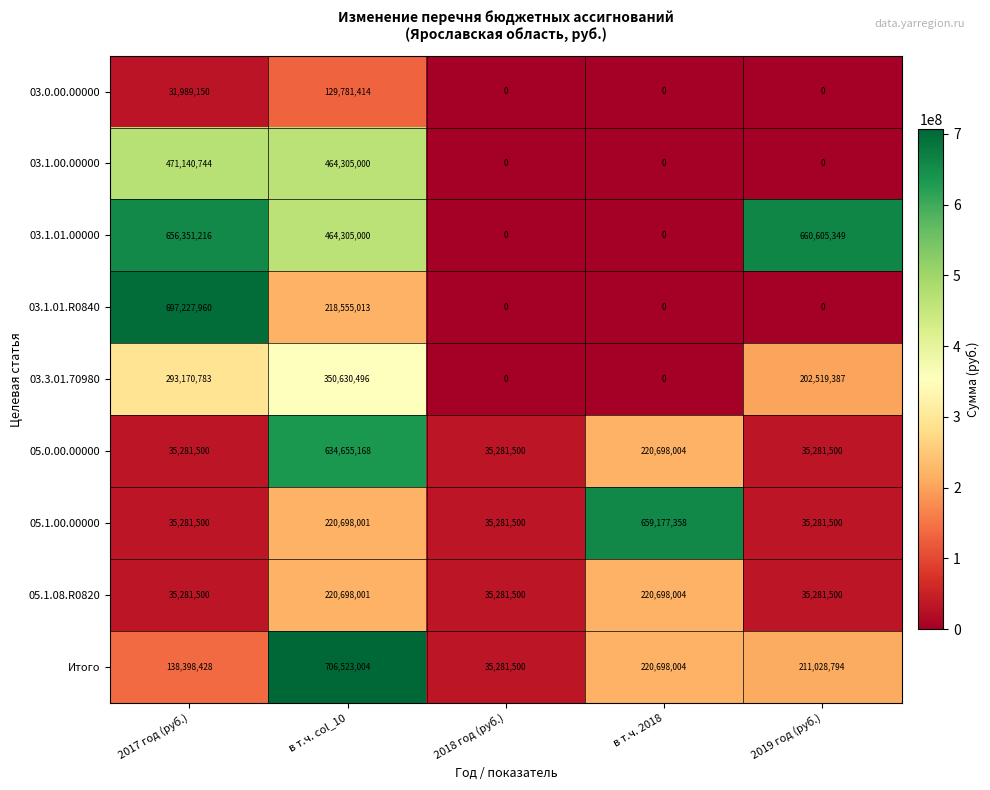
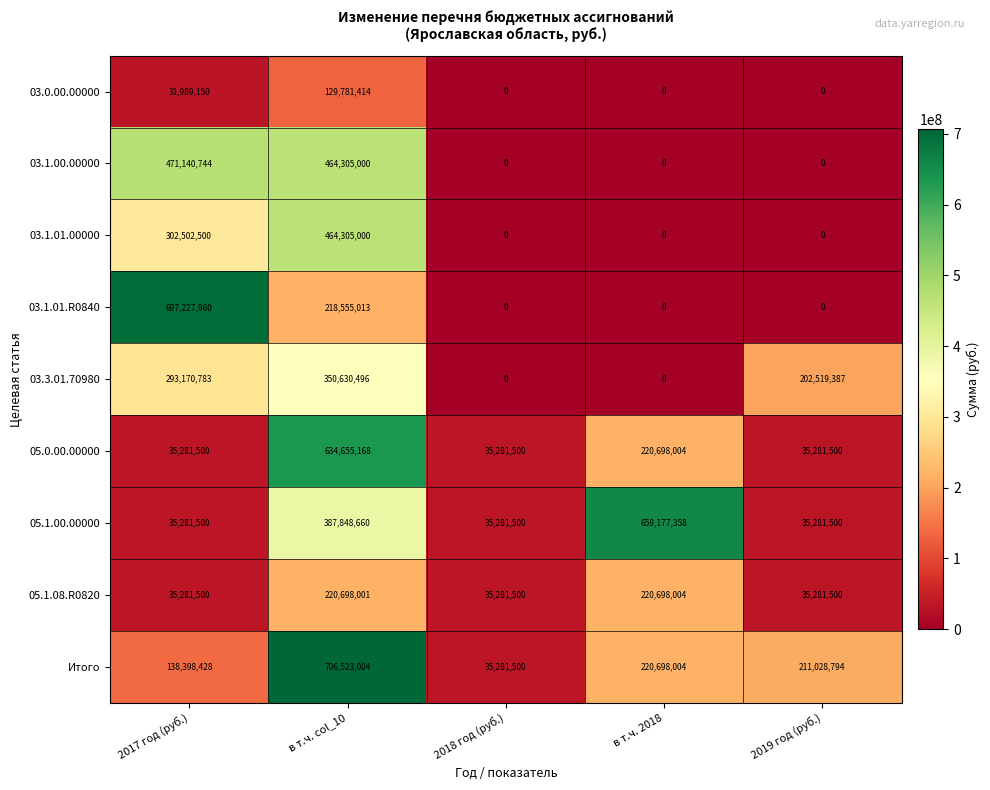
  {
    "03.0.00.00000": {
      "2017 год (руб.)": "31,989,150",
      "в т.ч. col_10": "129,781,414",
      "2018 год (руб.)": "0",
      "в т.ч. 2018": "0",
      "2019 год (руб.)": "0"
    },
    "03.1.00.00000": {
      "2017 год (руб.)": "471,140,744",
      "в т.ч. col_10": "464,305,000",
      "2018 год (руб.)": "0",
      "в т.ч. 2018": "0",
      "2019 год (руб.)": "0"
    },
    "03.1.01.00000": {
-     "2017 год (руб.)": "656,351,216",
+     "2017 год (руб.)": "302,502,500",
      "в т.ч. col_10": "464,305,000",
      "2018 год (руб.)": "0",
      "в т.ч. 2018": "0",
-     "2019 год (руб.)": "660,605,349"
+     "2019 год (руб.)": "0"
    },
    "03.1.01.R0840": {
      "2017 год (руб.)": "697,227,960",
      "в т.ч. col_10": "218,555,013",
      "2018 год (руб.)": "0",
      "в т.ч. 2018": "0",
      "2019 год (руб.)": "0"
    },
    "03.3.01.70980": {
      "2017 год (руб.)": "293,170,783",
      "в т.ч. col_10": "350,630,496",
      "2018 год (руб.)": "0",
      "в т.ч. 2018": "0",
      "2019 год (руб.)": "202,519,387"
    },
    "05.0.00.00000": {
      "2017 год (руб.)": "35,281,500",
      "в т.ч. col_10": "634,655,168",
      "2018 год (руб.)": "35,281,500",
      "в т.ч. 2018": "220,698,004",
      "2019 год (руб.)": "35,281,500"
    },
    "05.1.00.00000": {
      "2017 год (руб.)": "35,281,500",
-     "в т.ч. col_10": "220,698,001",
+     "в т.ч. col_10": "387,848,660",
      "2018 год (руб.)": "35,281,500",
      "в т.ч. 2018": "659,177,358",
      "2019 год (руб.)": "35,281,500"
    },
    "05.1.08.R0820": {
      "2017 год (руб.)": "35,281,500",
      "в т.ч. col_10": "220,698,001",
      "2018 год (руб.)": "35,281,500",
      "в т.ч. 2018": "220,698,004",
      "2019 год (руб.)": "35,281,500"
    },
    "Итого": {
      "2017 год (руб.)": "138,398,428",
      "в т.ч. col_10": "706,523,004",
      "2018 год (руб.)": "35,281,500",
      "в т.ч. 2018": "220,698,004",
      "2019 год (руб.)": "211,028,794"
    }
  }
